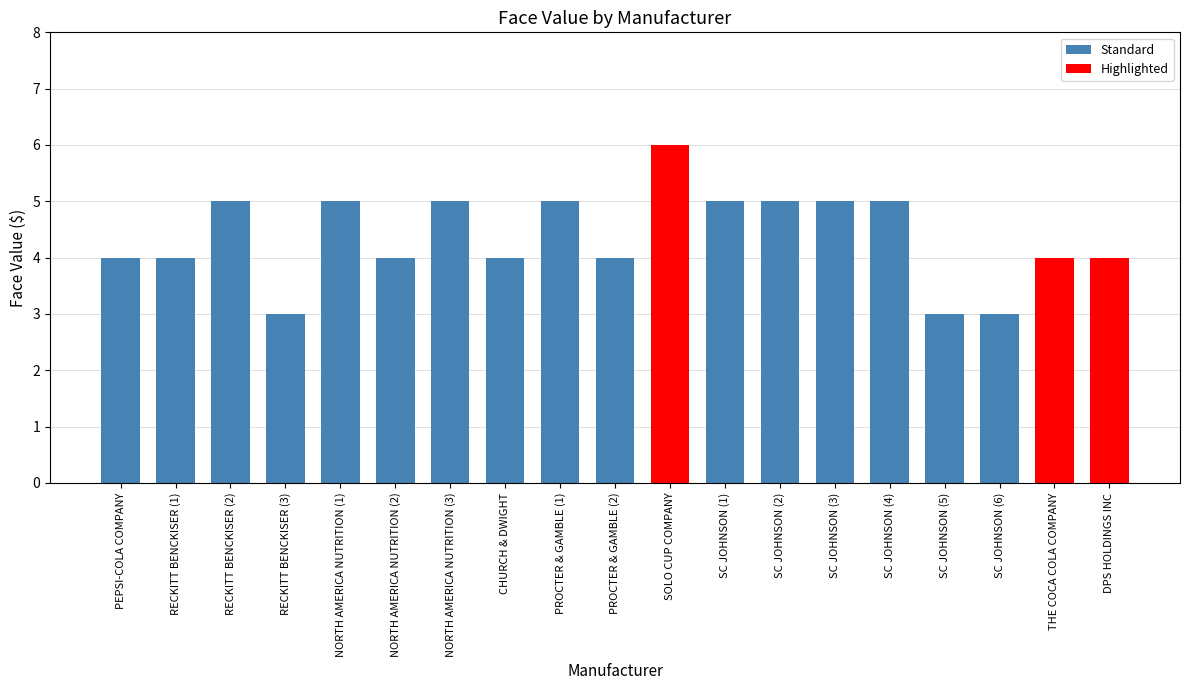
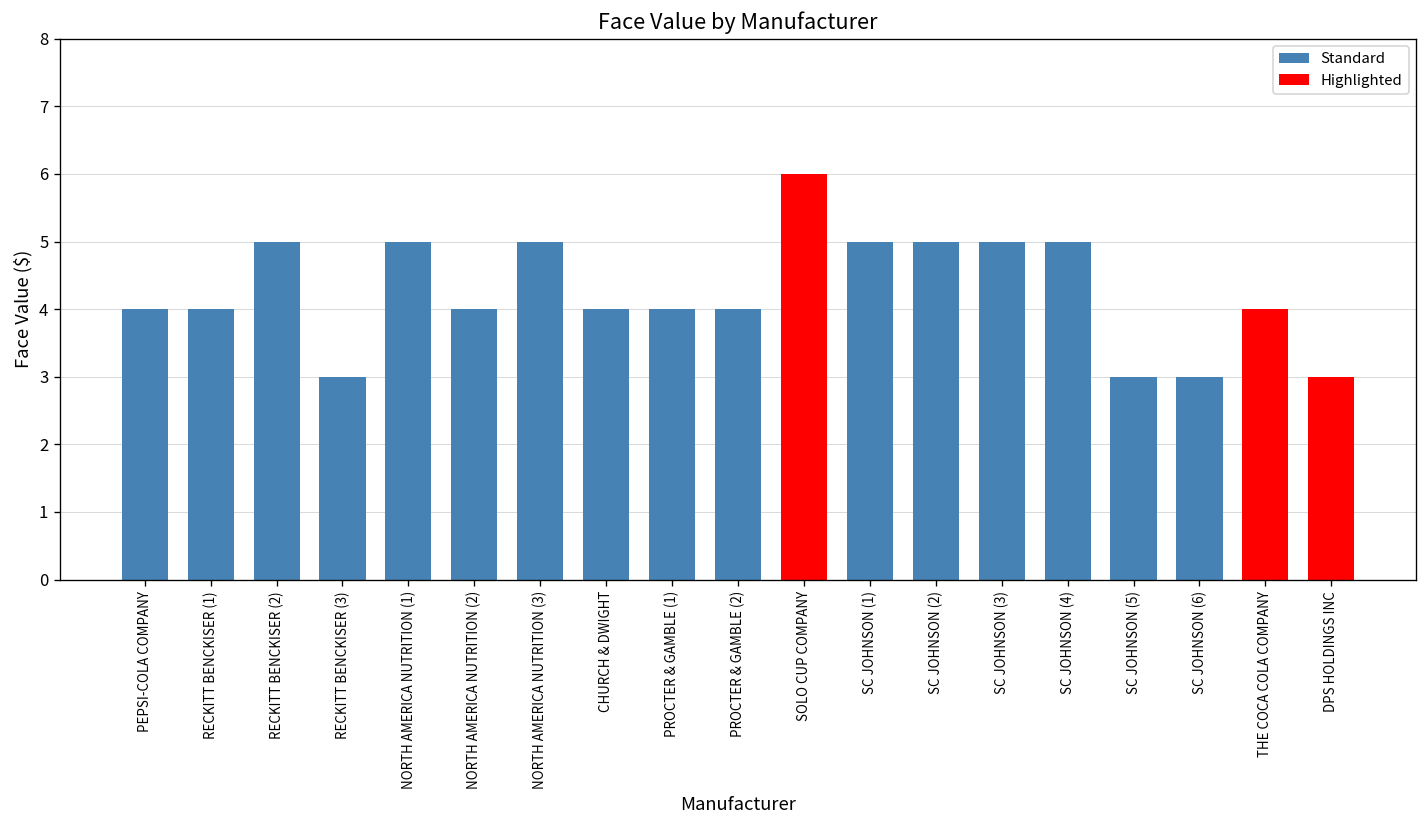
  {
    "PEPSI-COLA COMPANY": 4,
    "RECKITT BENCKISER (1)": 4,
    "RECKITT BENCKISER (2)": 5,
    "RECKITT BENCKISER (3)": 3,
    "NORTH AMERICA NUTRITION (1)": 5,
    "NORTH AMERICA NUTRITION (2)": 4,
    "NORTH AMERICA NUTRITION (3)": 5,
    "CHURCH & DWIGHT": 4,
-   "PROCTER & GAMBLE (1)": 5,
+   "PROCTER & GAMBLE (1)": 4,
    "PROCTER & GAMBLE (2)": 4,
    "SOLO CUP COMPANY": 6,
    "SC JOHNSON (1)": 5,
    "SC JOHNSON (2)": 5,
    "SC JOHNSON (3)": 5,
    "SC JOHNSON (4)": 5,
    "SC JOHNSON (5)": 3,
    "SC JOHNSON (6)": 3,
    "THE COCA COLA COMPANY": 4,
-   "DPS HOLDINGS INC": 4
+   "DPS HOLDINGS INC": 3
  }
